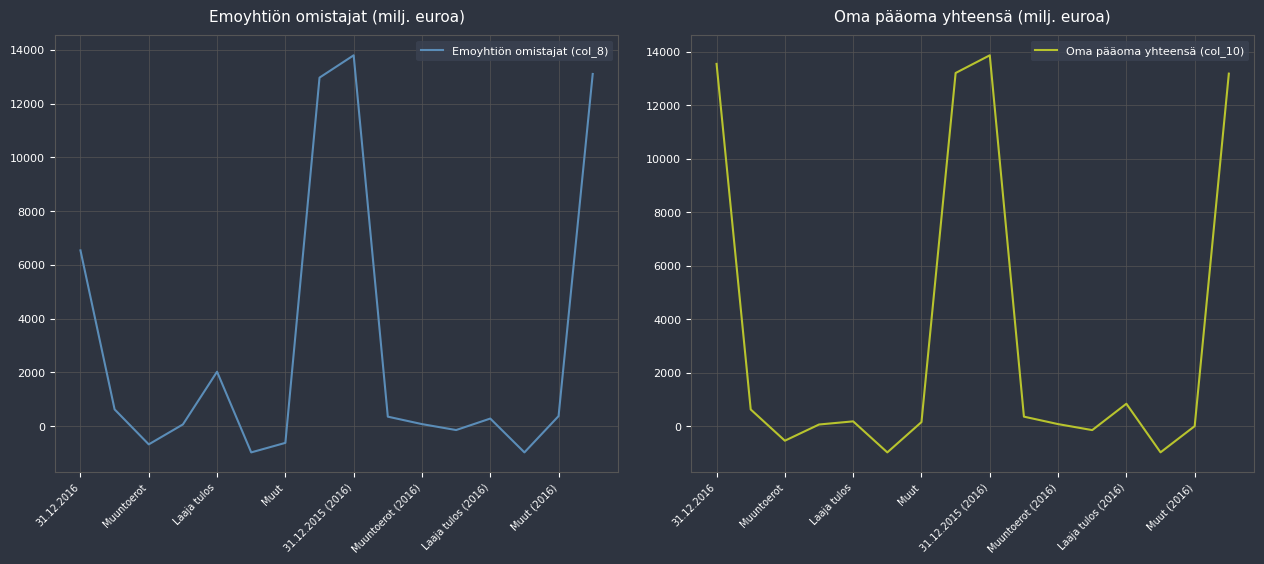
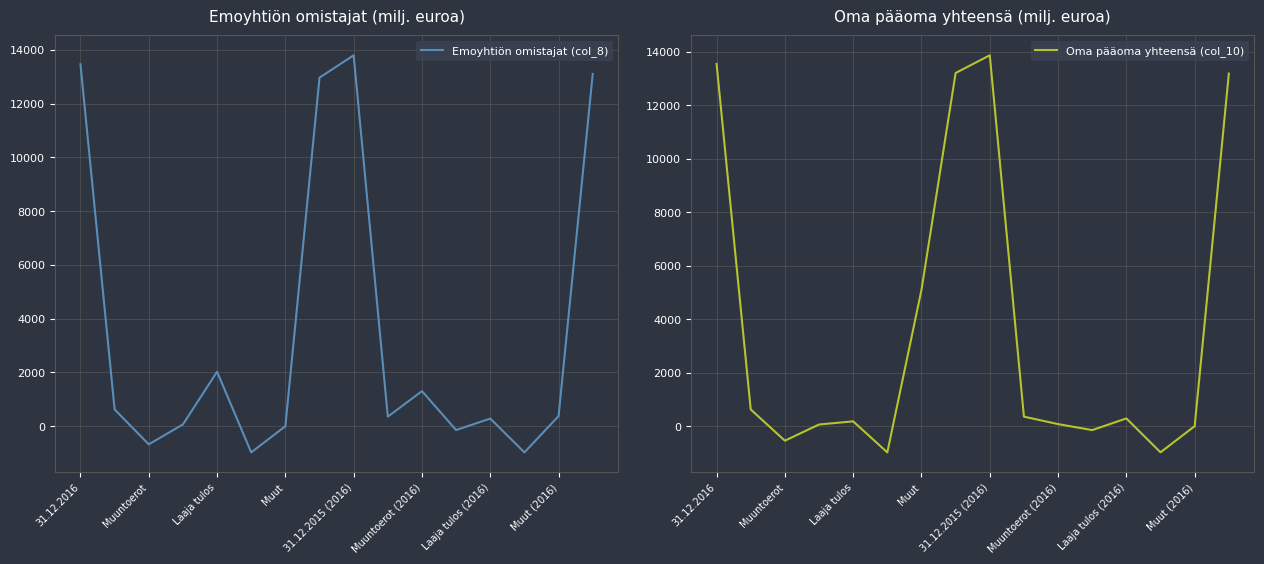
  {
    "Emoyhtiön omistajat (milj. euroa)": {
-     "31.12.2016": 6500,
+     "31.12.2016": 13500,
      "Muuntoerot": -700,
      "Laaja tulos": 2000,
-     "Muut": -600,
+     "Muut": 0,
      "31.12.2015 (2016)": 13800,
-     "Muuntoerot (2016)": 100,
+     "Muuntoerot (2016)": 1300,
      "Laaja tulos (2016)": 300,
      "Muut (2016)": 400
    },
    "Oma pääoma yhteensä (milj. euroa)": {
      "31.12.2016": 13500,
      "Muuntoerot": -500,
      "Laaja tulos": 200,
-     "Muut": 200,
+     "Muut": 5100,
      "31.12.2015 (2016)": 13900,
      "Muuntoerot (2016)": 100,
-     "Laaja tulos (2016)": 800,
+     "Laaja tulos (2016)": 300,
      "Muut (2016)": 0
    }
  }
